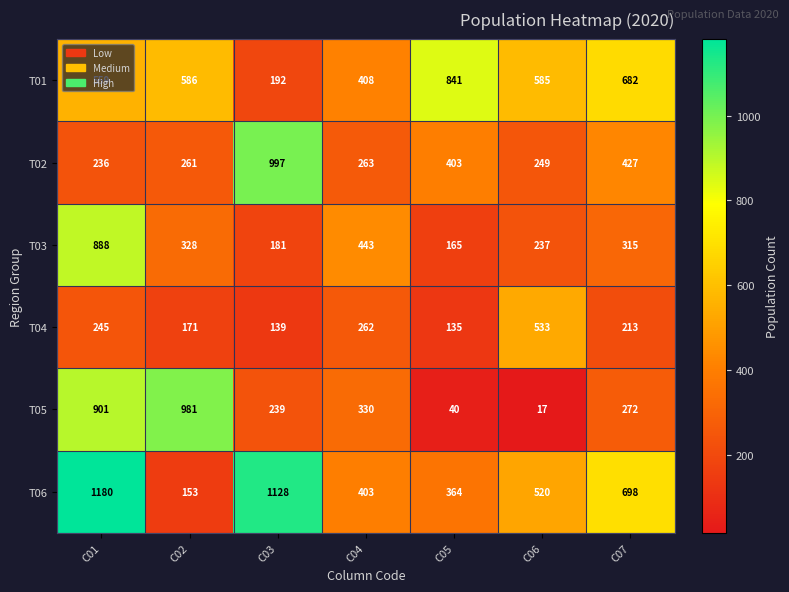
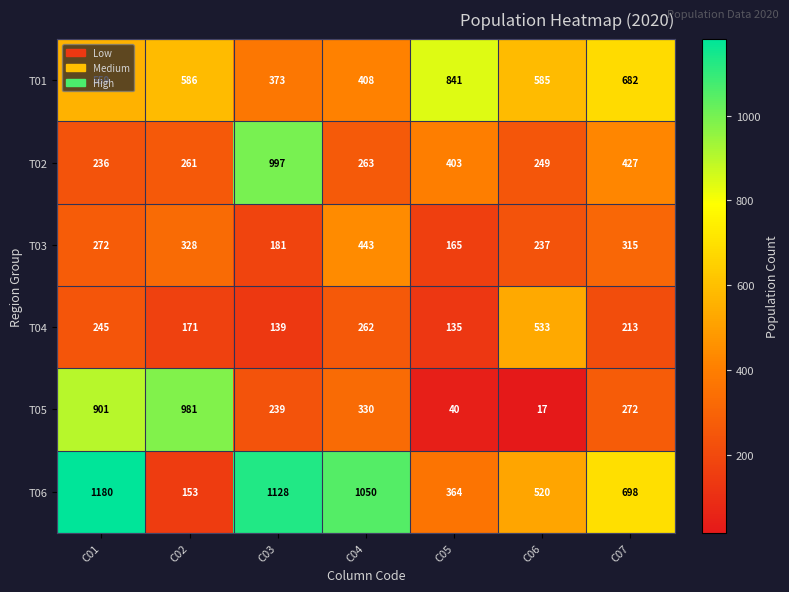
  {
    "T01": {
      "C02": 586,
-     "C03": 192,
+     "C03": 373,
      "C04": 408,
      "C05": 841,
      "C06": 585,
      "C07": 682
    },
    "T02": {
      "C01": 236,
      "C02": 261,
      "C03": 997,
      "C04": 263,
      "C05": 403,
      "C06": 249,
      "C07": 427
    },
    "T03": {
-     "C01": 888,
+     "C01": 272,
      "C02": 328,
      "C03": 181,
      "C04": 443,
      "C05": 165,
      "C06": 237,
      "C07": 315
    },
    "T04": {
      "C01": 245,
      "C02": 171,
      "C03": 139,
      "C04": 262,
      "C05": 135,
      "C06": 533,
      "C07": 213
    },
    "T05": {
      "C01": 901,
      "C02": 981,
      "C03": 239,
      "C04": 330,
      "C05": 40,
      "C06": 17,
      "C07": 272
    },
    "T06": {
      "C01": 1180,
      "C02": 153,
      "C03": 1128,
-     "C04": 403,
+     "C04": 1050,
      "C05": 364,
      "C06": 520,
      "C07": 698
    }
  }
